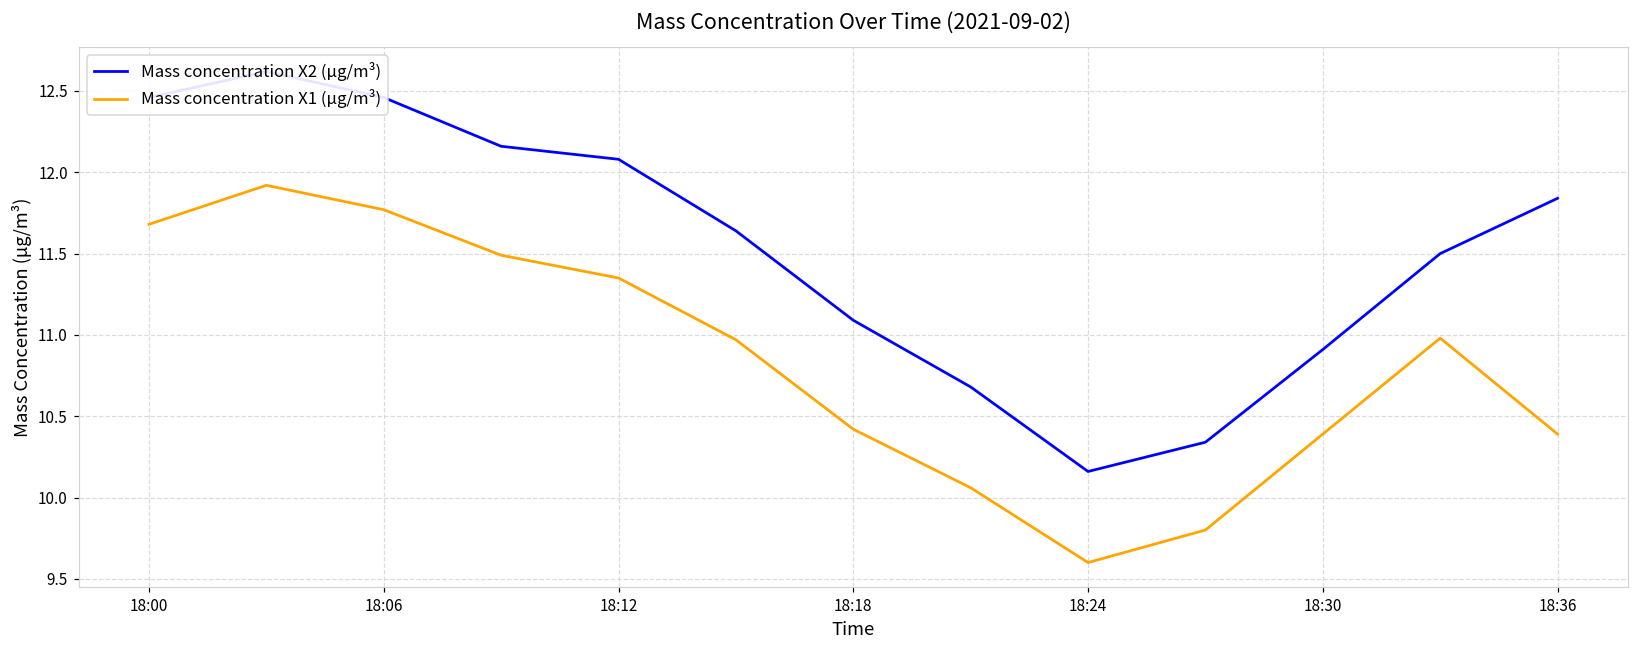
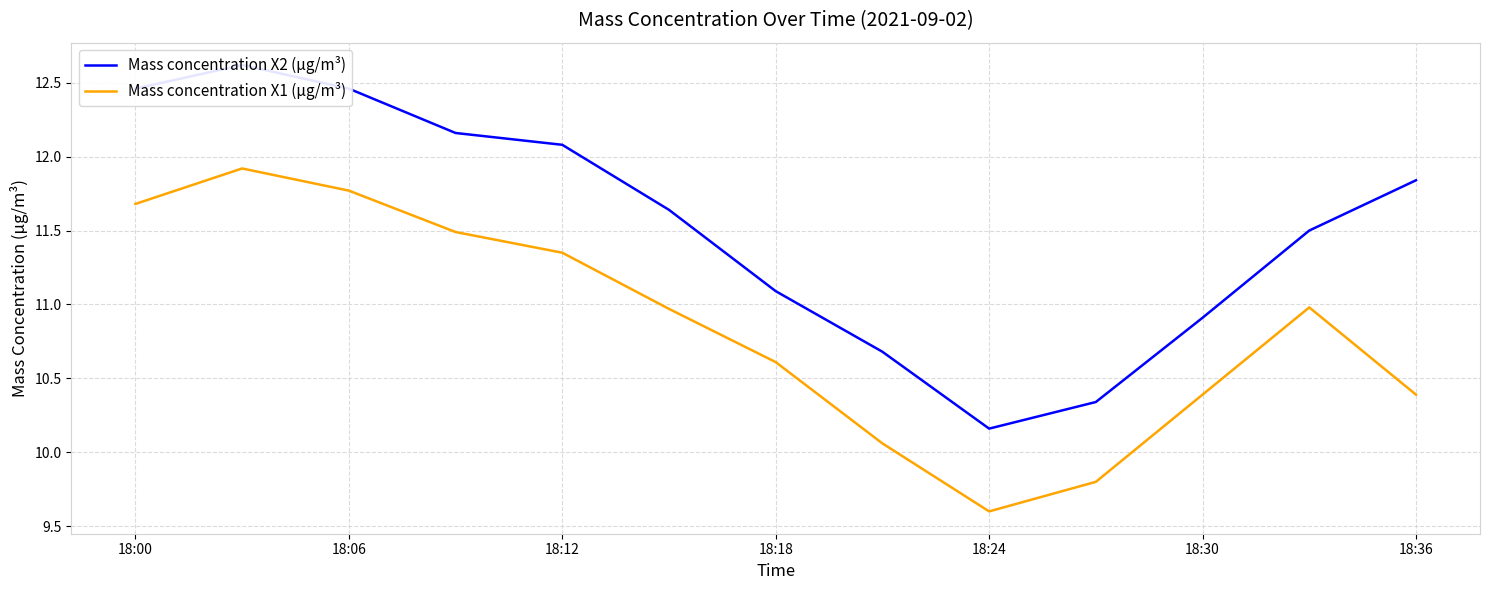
  {
    "Mass concentration X2 (μg/m³)": {
      "18:12": 12.08,
      "18:18": 11.09,
      "18:24": 10.16,
      "18:30": 10.91,
      "18:36": 11.84
    },
    "Mass concentration X1 (μg/m³)": {
      "18:00": 11.68,
      "18:06": 11.77,
      "18:12": 11.35,
-     "18:18": 10.42,
+     "18:18": 10.61,
      "18:24": 9.60,
      "18:30": 10.39,
      "18:36": 10.39
    }
  }
